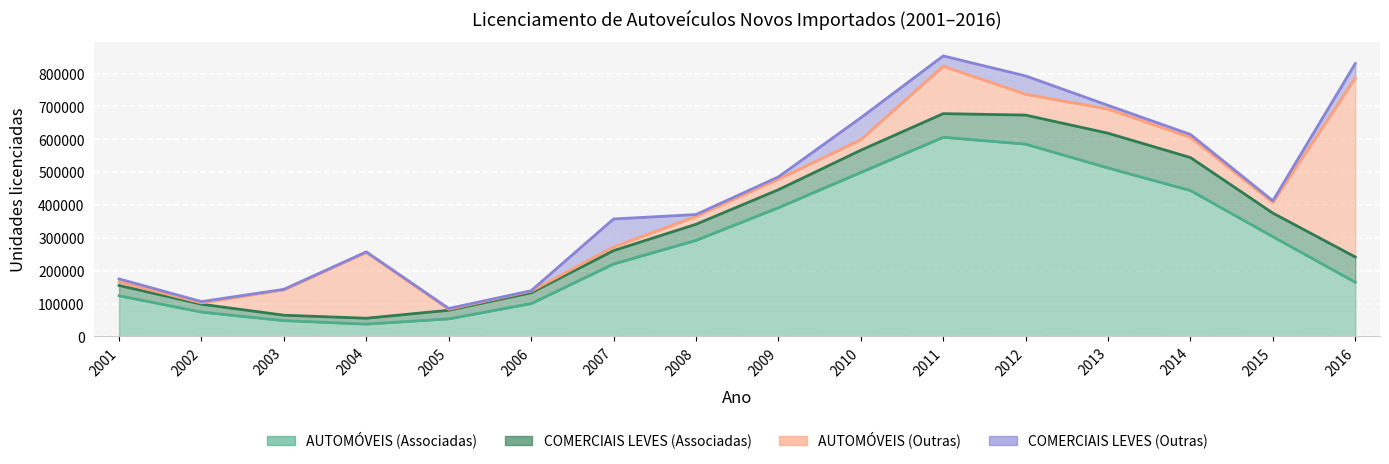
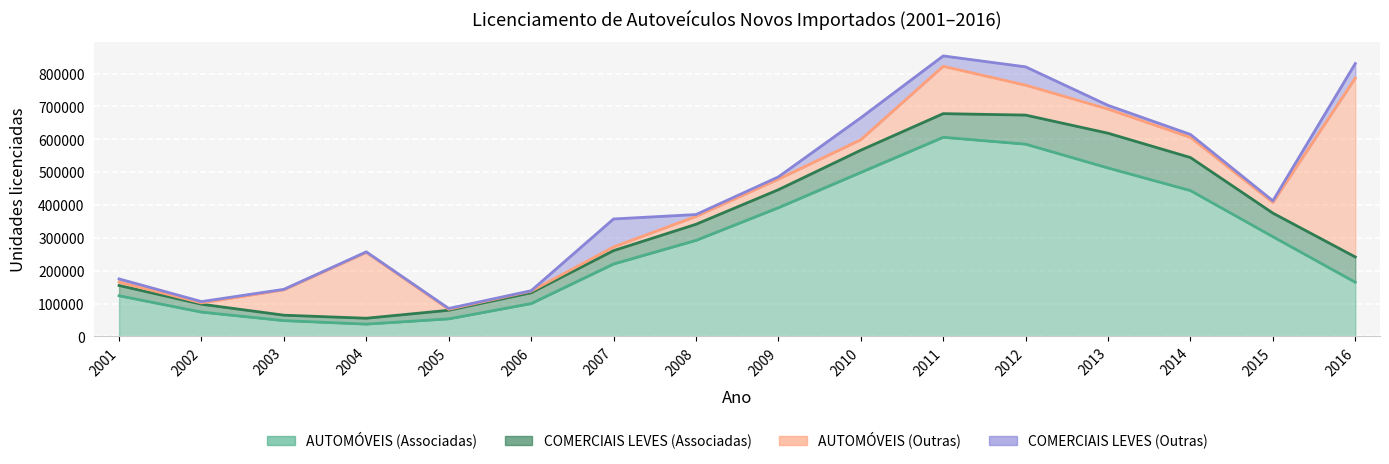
  {
    "AUTOMÓVEIS (Outras)": {
      "2001": 10000,
      "2007": 10000,
      "2010": 30000,
      "2011": 140000,
-     "2012": 60000,
+     "2012": 90000,
      "2013": 70000,
      "2014": 60000,
      "2016": 540000
    },
    "COMERCIAIS LEVES (Outras)": {
      "2001": 10000,
      "2007": 90000,
      "2010": 70000,
      "2011": 30000,
      "2012": 60000,
      "2013": 10000,
      "2014": 10000,
      "2016": 40000
    }
  }
